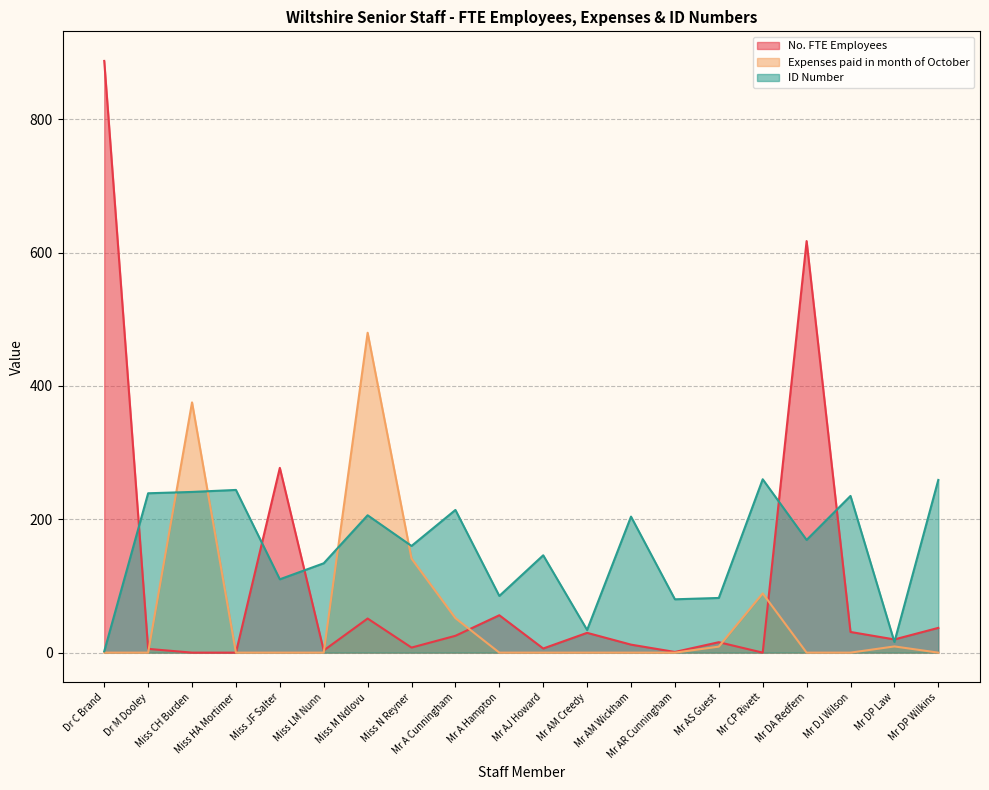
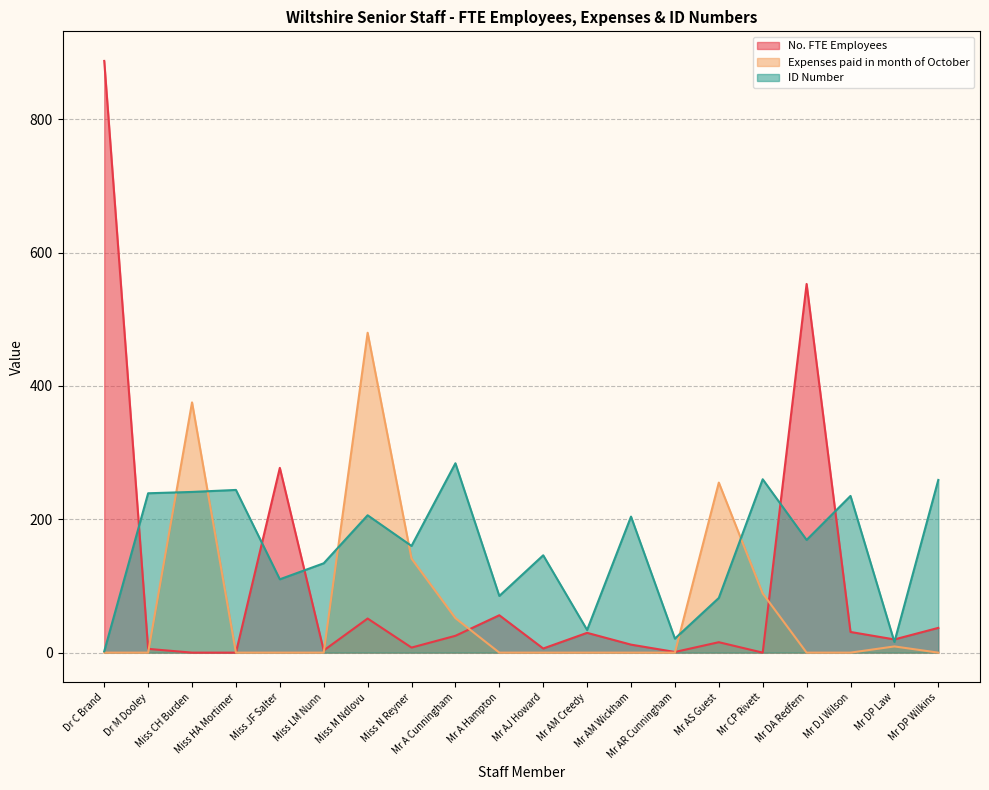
  {
    "No. FTE Employees": {
      "Dr C Brand": 890,
      "Dr M Dooley": 10,
      "Miss CH Burden": 0,
      "Miss JF Salter": 280,
      "Miss M Ndlovu": 50,
      "Miss N Reyner": 10,
      "Mr A Cunningham": 30,
      "Mr A Hampton": 60,
      "Mr AJ Howard": 10,
      "Mr AM Creedy": 30,
      "Mr AM Wickham": 10,
      "Mr AS Guest": 20,
      "Mr CP Rivett": 0,
-     "Mr DA Redfern": 620,
+     "Mr DA Redfern": 550,
      "Mr DJ Wilson": 30,
      "Mr DP Law": 20,
      "Mr DP Wilkins": 40
    },
    "Expenses paid in month of October": {
      "Dr M Dooley": 0,
      "Miss CH Burden": 380,
      "Miss JF Salter": 0,
      "Miss M Ndlovu": 480,
      "Miss N Reyner": 140,
      "Mr A Cunningham": 50,
      "Mr A Hampton": 0,
      "Mr AJ Howard": 0,
      "Mr AM Creedy": 0,
      "Mr AM Wickham": 0,
-     "Mr AS Guest": 10,
+     "Mr AS Guest": 260,
      "Mr CP Rivett": 90,
      "Mr DA Redfern": 0,
      "Mr DJ Wilson": 0,
      "Mr DP Law": 10,
      "Mr DP Wilkins": 0
    },
    "ID Number": {
      "Dr M Dooley": 240,
      "Miss CH Burden": 240,
      "Miss HA Mortimer": 240,
      "Miss JF Salter": 110,
      "Miss LM Nunn": 130,
      "Miss M Ndlovu": 210,
      "Miss N Reyner": 160,
-     "Mr A Cunningham": 210,
+     "Mr A Cunningham": 280,
      "Mr A Hampton": 90,
      "Mr AJ Howard": 150,
      "Mr AM Creedy": 30,
      "Mr AM Wickham": 200,
-     "Mr AR Cunningham": 80,
+     "Mr AR Cunningham": 20,
      "Mr AS Guest": 80,
      "Mr CP Rivett": 260,
      "Mr DA Redfern": 170,
      "Mr DJ Wilson": 240,
      "Mr DP Law": 20,
      "Mr DP Wilkins": 260
    }
  }
